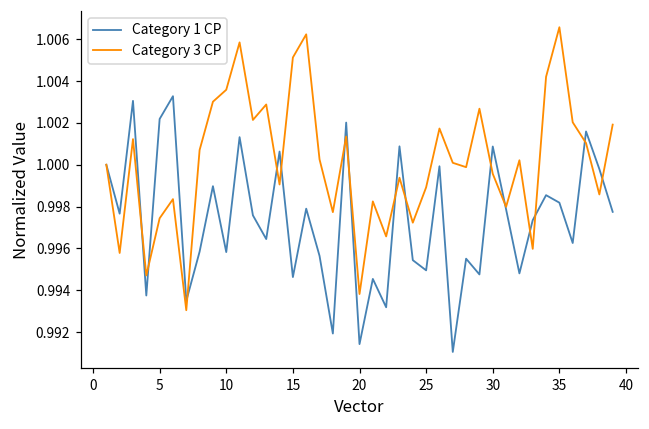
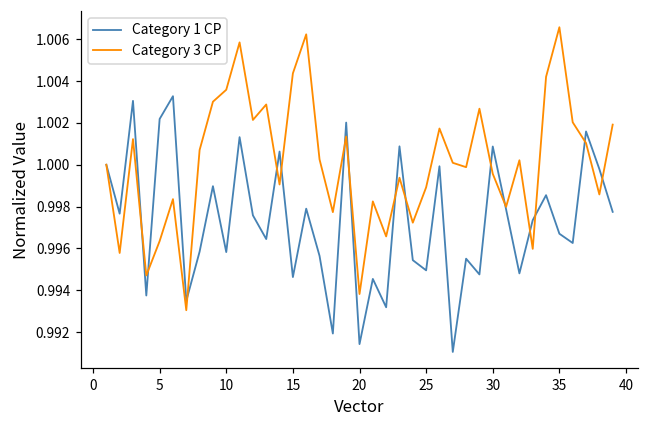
  {
    "Category 1 CP": {
      "5": 1.0022,
      "10": 0.9958,
      "15": 0.9946,
      "20": 0.9914,
      "25": 0.9950,
      "30": 1.0009,
-     "35": 0.9982
+     "35": 0.9967
    },
    "Category 3 CP": {
-     "5": 0.9974,
+     "5": 0.9964,
      "10": 1.0036,
-     "15": 1.0051,
+     "15": 1.0044,
      "20": 0.9938,
      "25": 0.9989,
      "30": 0.9996,
      "35": 1.0066
    }
  }
